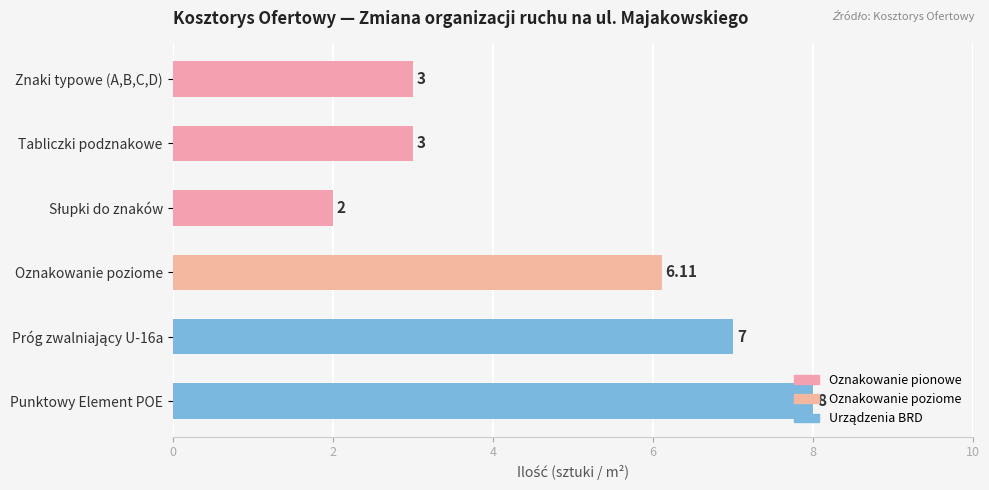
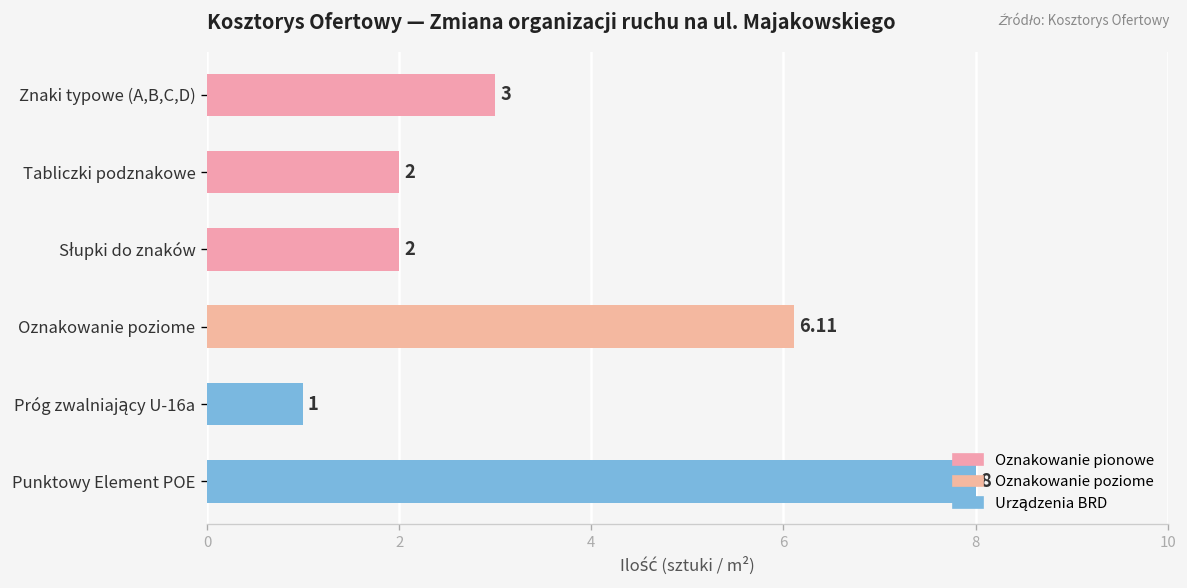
  {
    "Znaki typowe (A,B,C,D)": 3,
-   "Tabliczki podznakowe": 3,
+   "Tabliczki podznakowe": 2,
    "Słupki do znaków": 2,
    "Oznakowanie poziome": 6.11,
-   "Próg zwalniający U-16a": 7,
+   "Próg zwalniający U-16a": 1,
    "Punktowy Element POE": 8
  }
